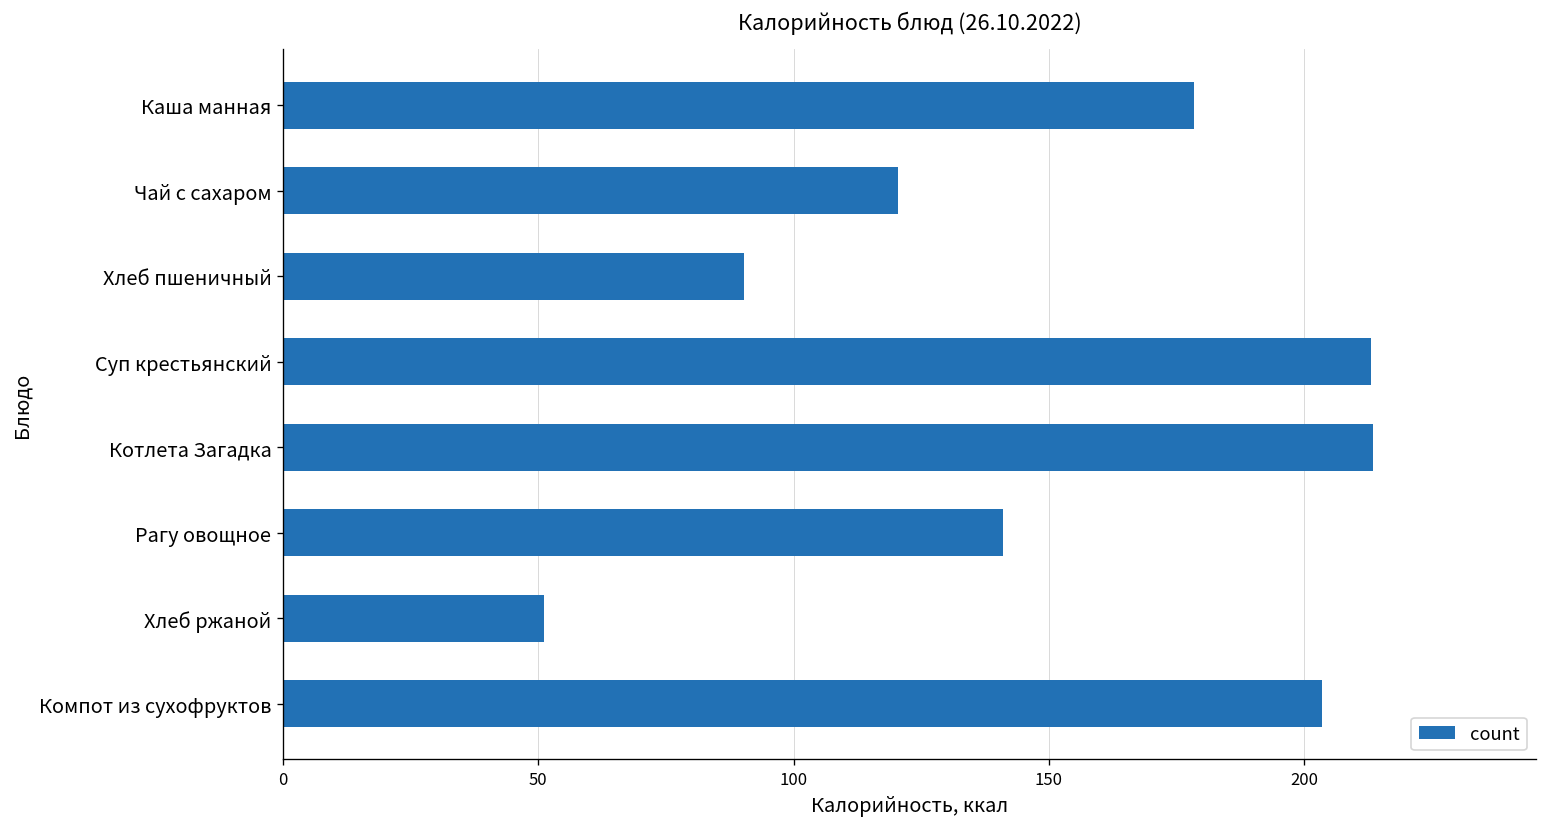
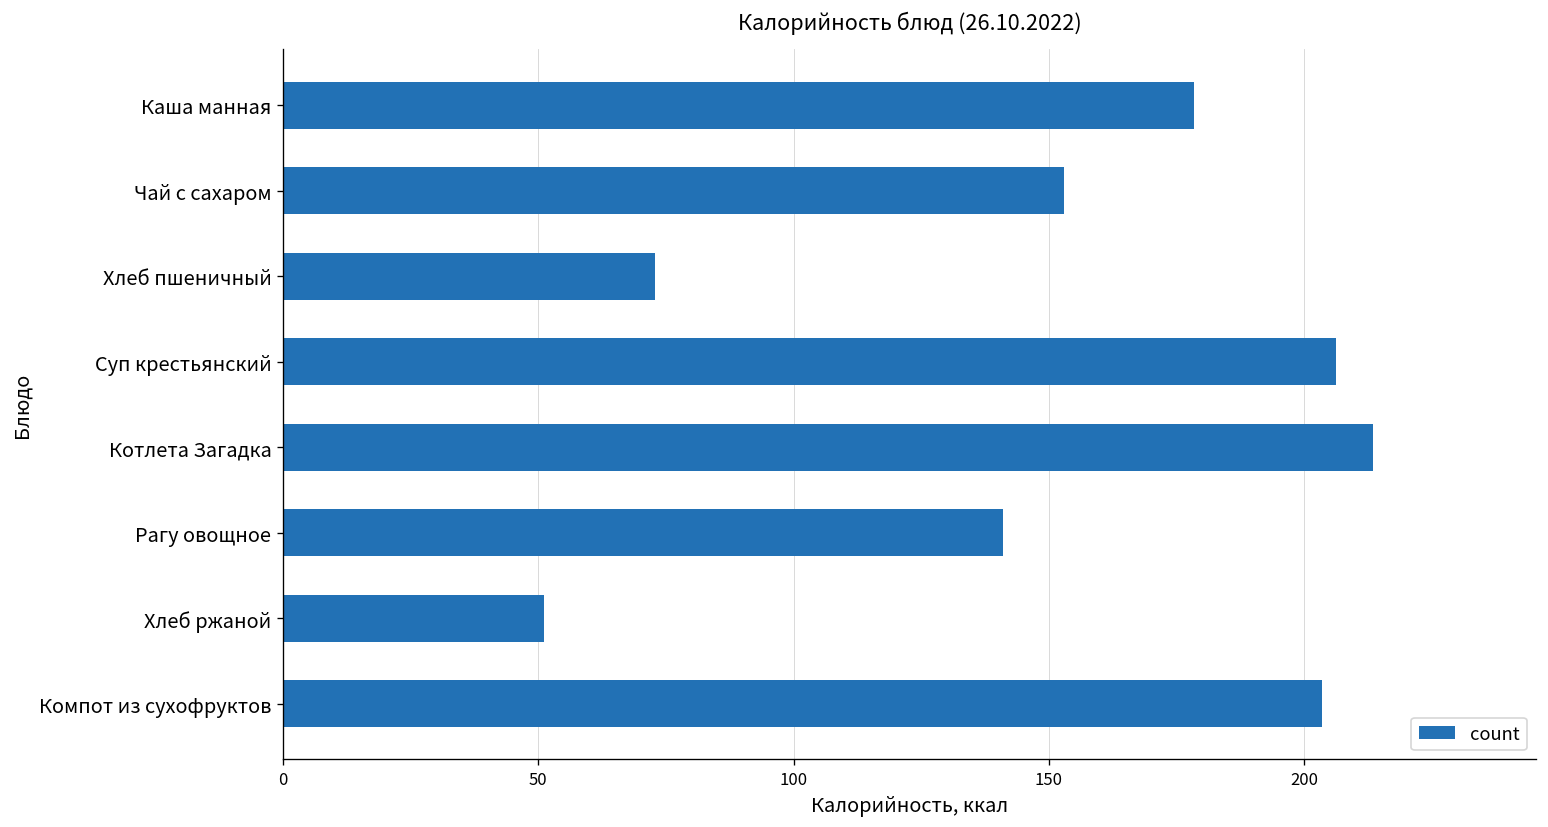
  {
    "Каша манная": 178,
-   "Чай с сахаром": 120,
-   "Хлеб пшеничный": 90,
-   "Суп крестьянский": 213,
+   "Чай с сахаром": 153,
+   "Хлеб пшеничный": 73,
+   "Суп крестьянский": 206,
    "Котлета Загадка": 213,
    "Рагу овощное": 141,
    "Хлеб ржаной": 51,
    "Компот из сухофруктов": 204
  }
